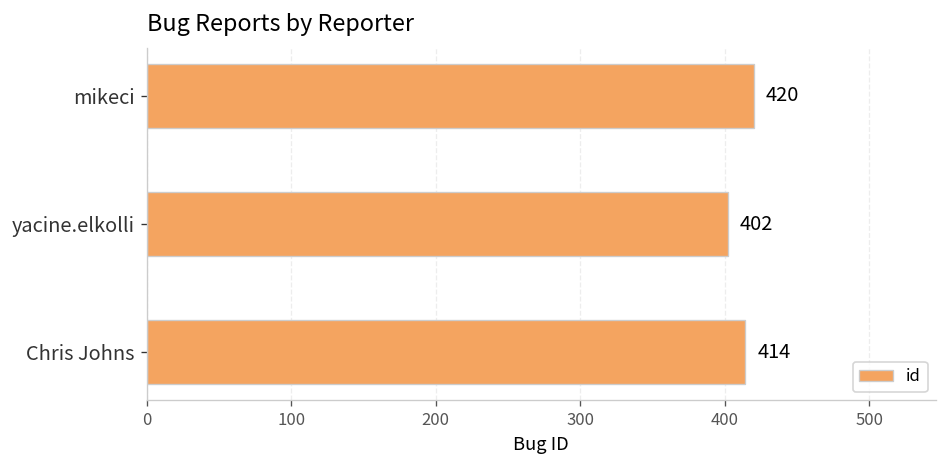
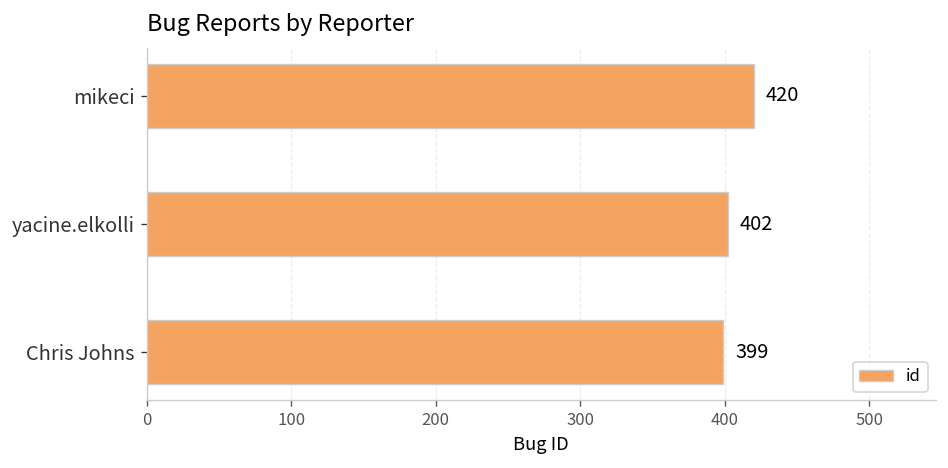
  {
    "mikeci": 420,
    "yacine.elkolli": 402,
-   "Chris Johns": 414
+   "Chris Johns": 399
  }
